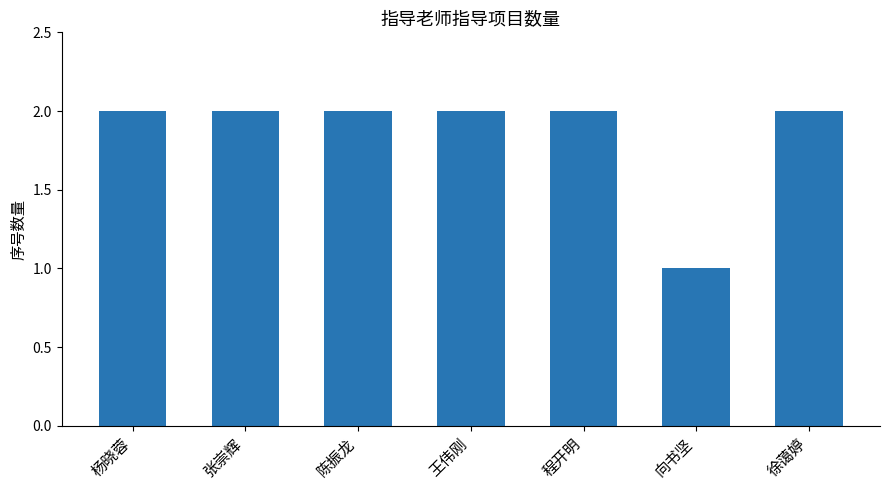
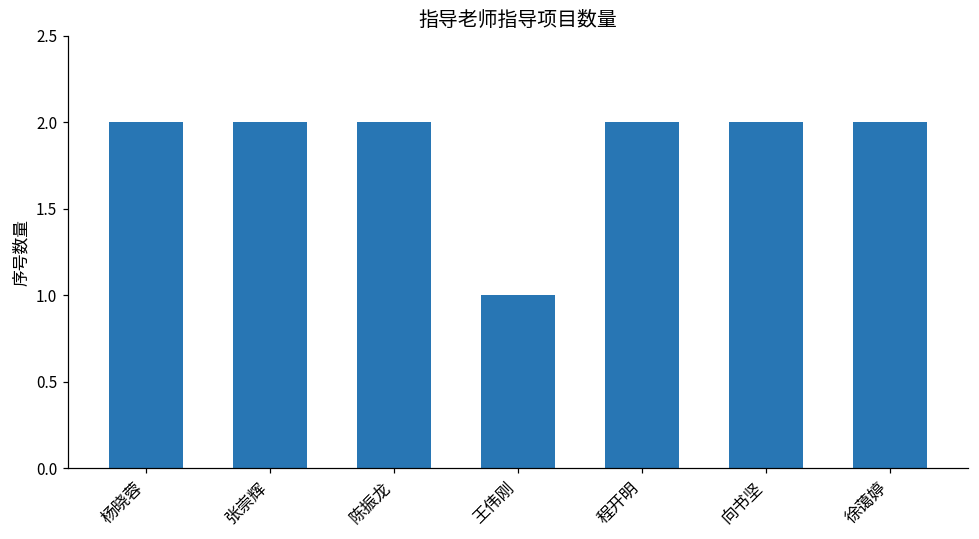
  {
    "杨晓蓉": 2,
    "张崇辉": 2,
    "陈振龙": 2,
-   "王伟刚": 2,
+   "王伟刚": 1,
    "程开明": 2,
-   "向书坚": 1,
+   "向书坚": 2,
    "徐蔼婷": 2
  }
